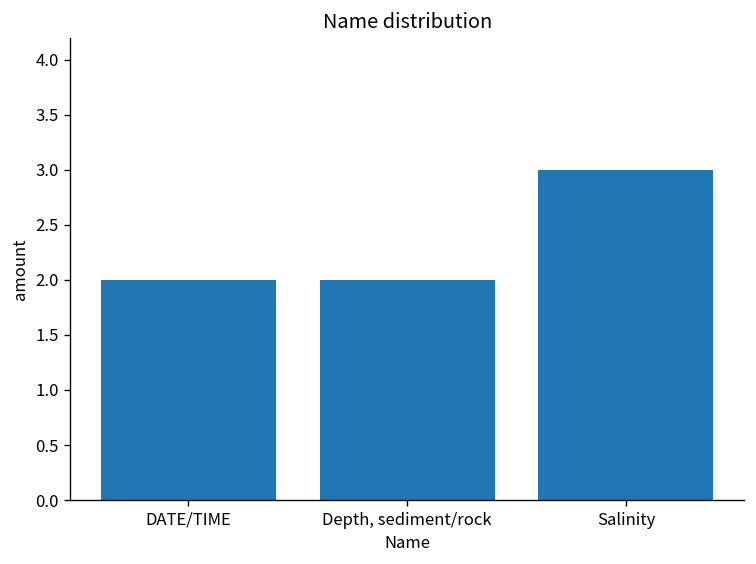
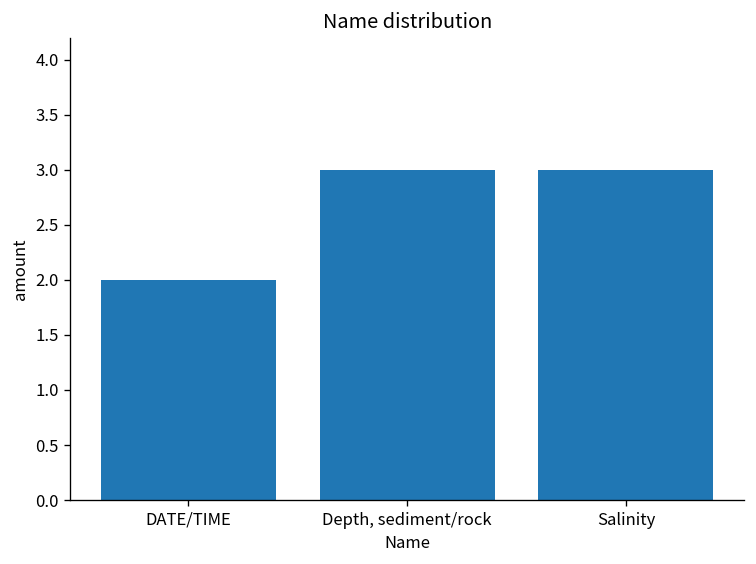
  {
    "DATE/TIME": 2,
-   "Depth, sediment/rock": 2,
+   "Depth, sediment/rock": 3,
    "Salinity": 3
  }
